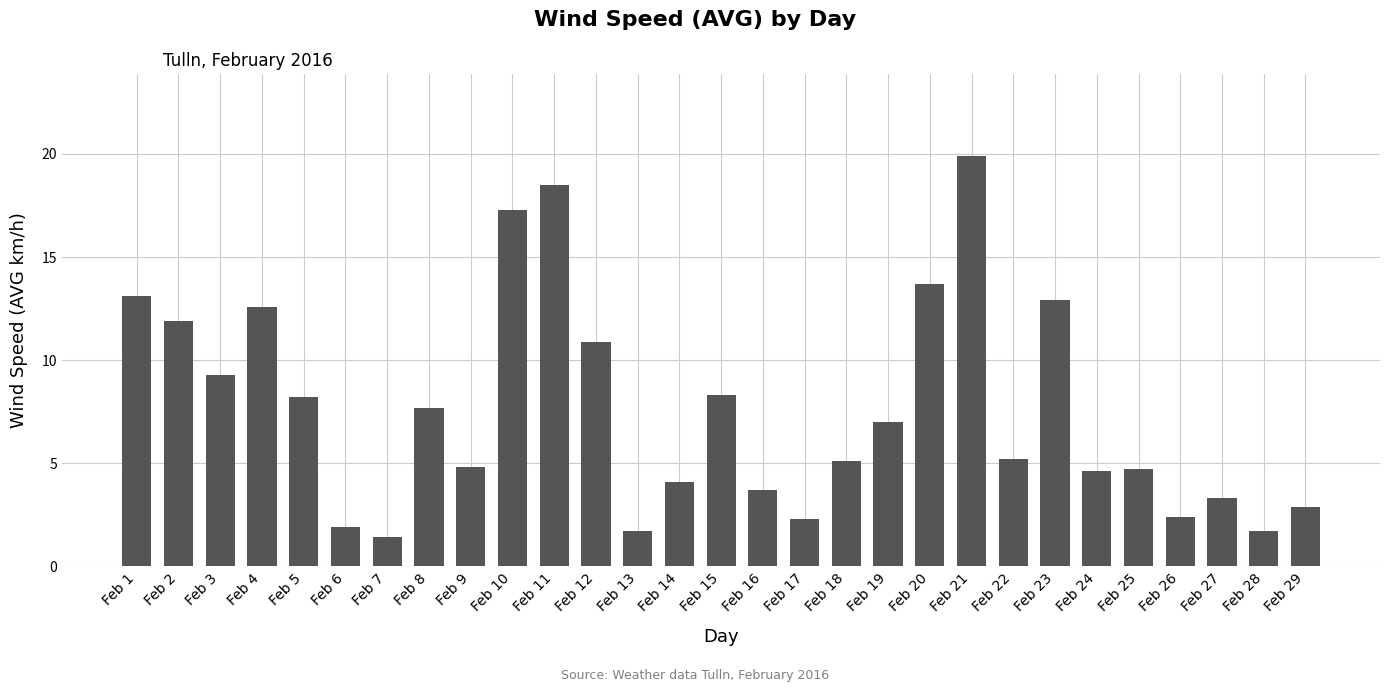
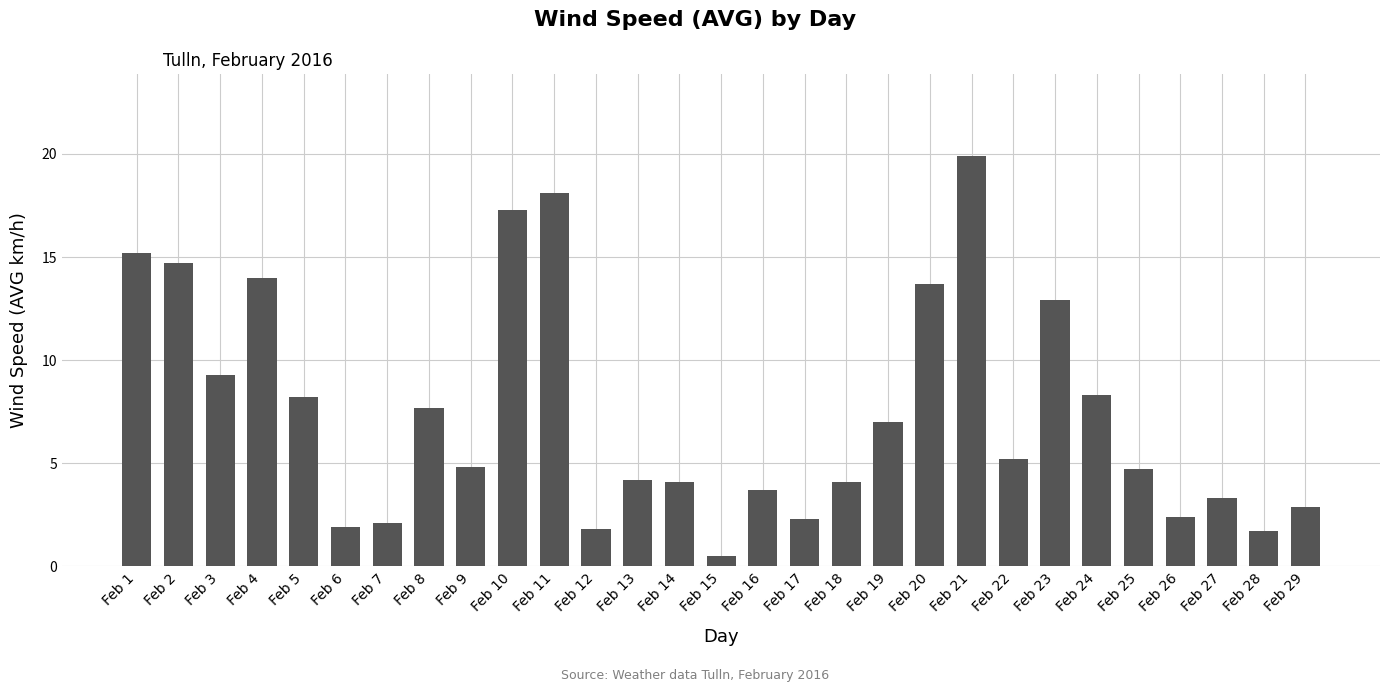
  {
-   "Feb 1": 13.1,
-   "Feb 2": 11.9,
+   "Feb 1": 15.2,
+   "Feb 2": 14.7,
    "Feb 3": 9.3,
-   "Feb 4": 12.6,
+   "Feb 4": 14.0,
    "Feb 5": 8.2,
    "Feb 6": 1.9,
-   "Feb 7": 1.4,
+   "Feb 7": 2.1,
    "Feb 8": 7.7,
    "Feb 9": 4.8,
    "Feb 10": 17.3,
-   "Feb 11": 18.5,
-   "Feb 12": 10.9,
-   "Feb 13": 1.7,
+   "Feb 11": 18.1,
+   "Feb 12": 1.8,
+   "Feb 13": 4.2,
    "Feb 14": 4.1,
-   "Feb 15": 8.3,
+   "Feb 15": 0.5,
    "Feb 16": 3.7,
    "Feb 17": 2.3,
-   "Feb 18": 5.1,
+   "Feb 18": 4.1,
    "Feb 19": 7.0,
    "Feb 20": 13.7,
    "Feb 21": 19.9,
    "Feb 22": 5.2,
    "Feb 23": 12.9,
-   "Feb 24": 4.6,
+   "Feb 24": 8.3,
    "Feb 25": 4.7,
    "Feb 26": 2.4,
    "Feb 27": 3.3,
    "Feb 28": 1.7,
    "Feb 29": 2.9
  }
